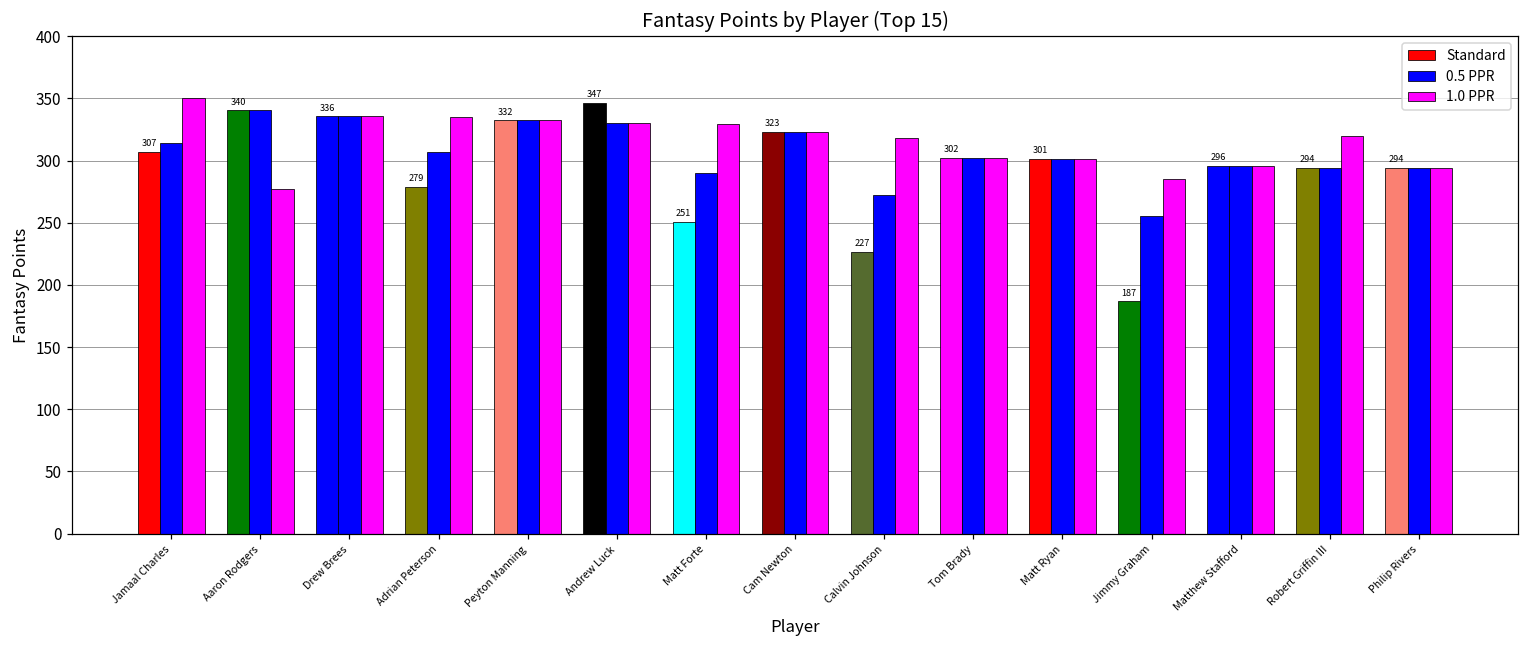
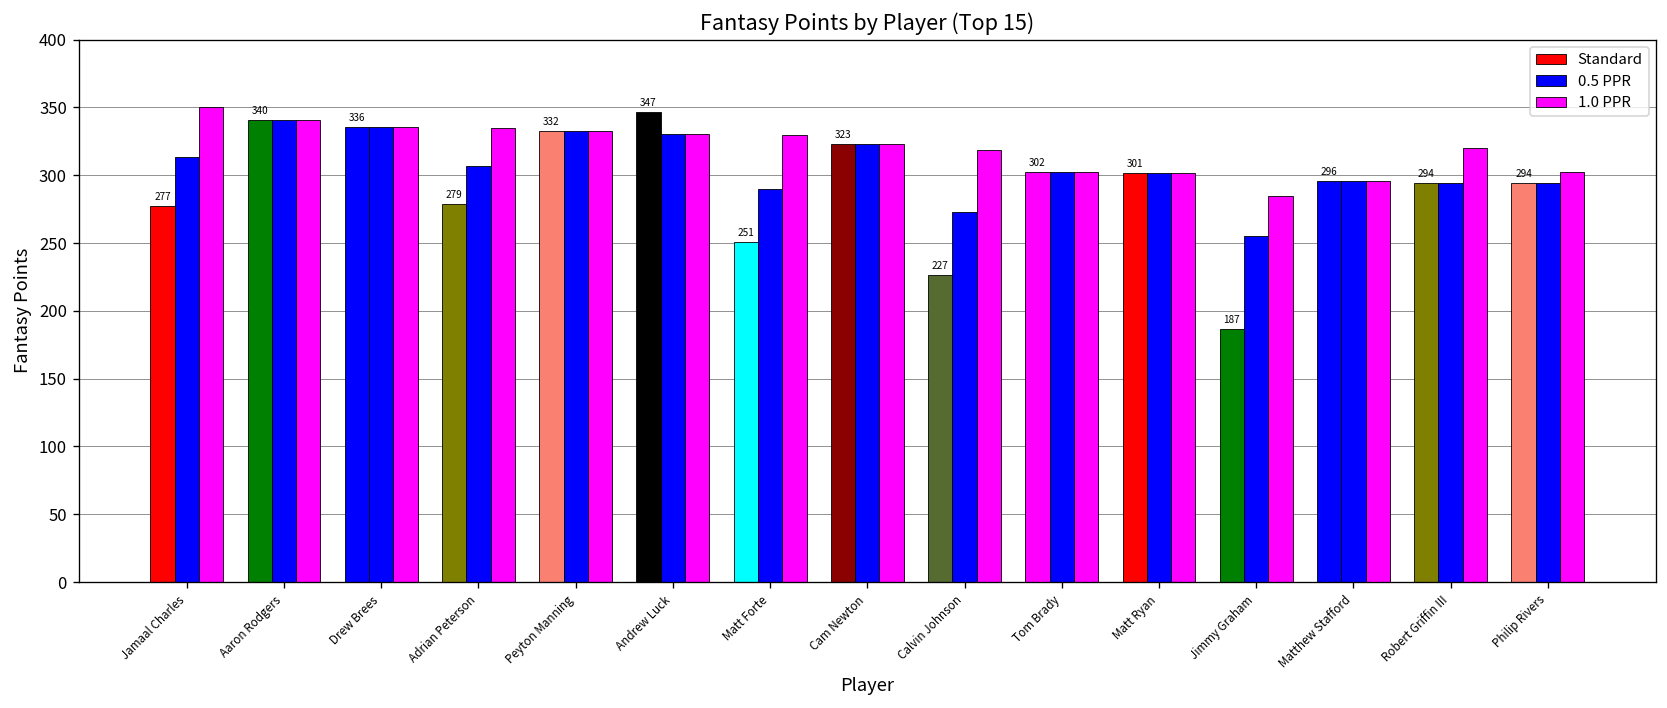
  {
    "Standard": {
-     "Jamaal Charles": 307,
+     "Jamaal Charles": 277,
      "Aaron Rodgers": 340,
      "Drew Brees": 336,
      "Adrian Peterson": 279,
      "Peyton Manning": 332,
      "Andrew Luck": 347,
      "Matt Forte": 251,
      "Cam Newton": 323,
      "Calvin Johnson": 227,
      "Tom Brady": 302,
      "Matt Ryan": 301,
      "Jimmy Graham": 187,
      "Matthew Stafford": 296,
      "Robert Griffin III": 294,
      "Philip Rivers": 294
    },
    "0.5 PPR": {
      "Jamaal Charles": 314,
      "Adrian Peterson": 307,
      "Andrew Luck": 330,
      "Matt Forte": 290,
      "Calvin Johnson": 273,
      "Jimmy Graham": 255
    },
    "1.0 PPR": {
      "Jamaal Charles": 350,
-     "Aaron Rodgers": 277,
+     "Aaron Rodgers": 340,
      "Drew Brees": 336,
      "Adrian Peterson": 335,
      "Peyton Manning": 332,
      "Andrew Luck": 330,
      "Matt Forte": 330,
      "Cam Newton": 323,
      "Calvin Johnson": 319,
      "Tom Brady": 302,
      "Matt Ryan": 301,
      "Jimmy Graham": 285,
      "Matthew Stafford": 296,
      "Robert Griffin III": 320,
-     "Philip Rivers": 294
+     "Philip Rivers": 302
    }
  }
